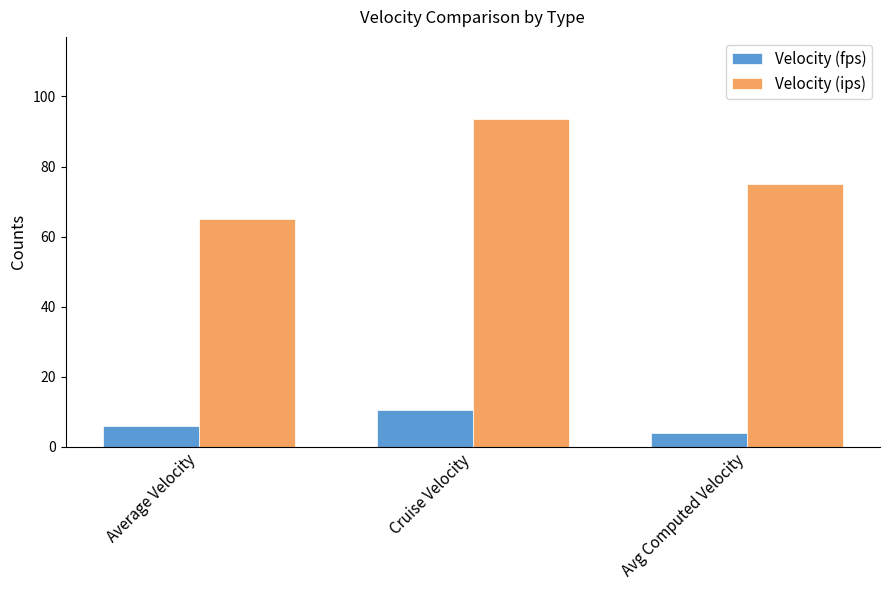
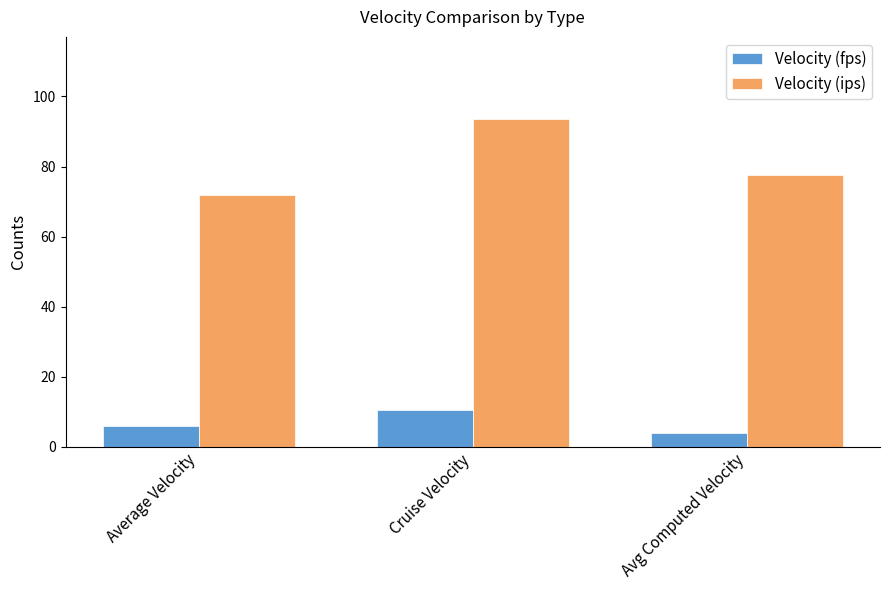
  {
    "Velocity (fps)": {
      "Average Velocity": 6,
      "Cruise Velocity": 11,
      "Avg Computed Velocity": 4
    },
    "Velocity (ips)": {
-     "Average Velocity": 65,
+     "Average Velocity": 72,
      "Cruise Velocity": 94,
-     "Avg Computed Velocity": 75
+     "Avg Computed Velocity": 78
    }
  }
